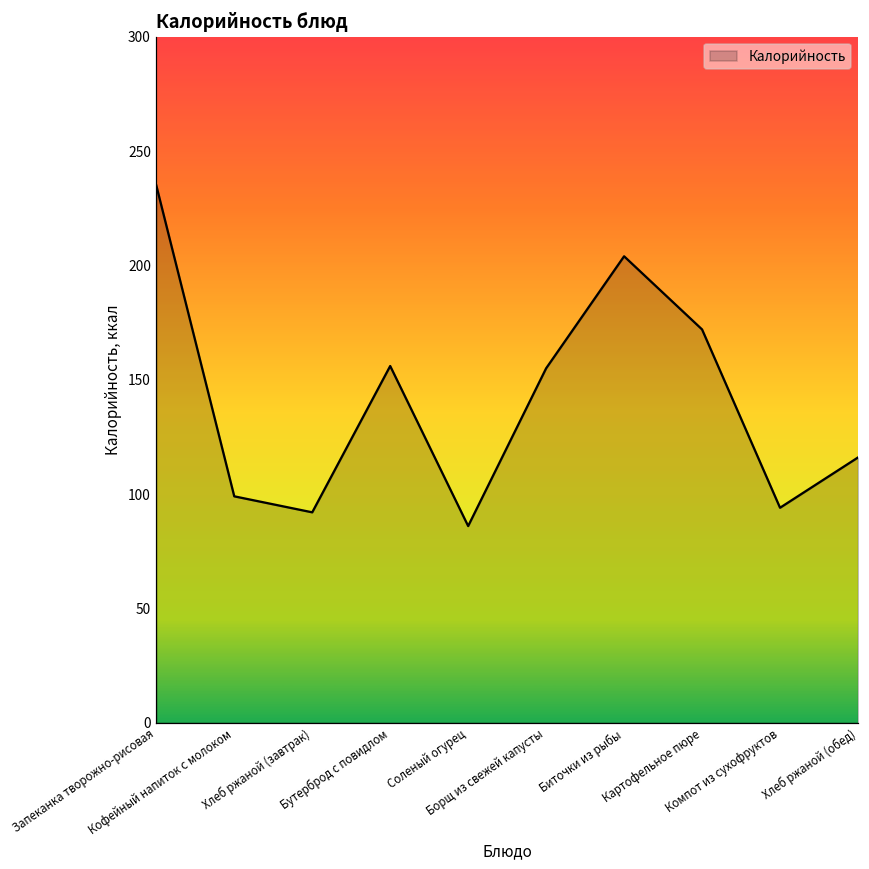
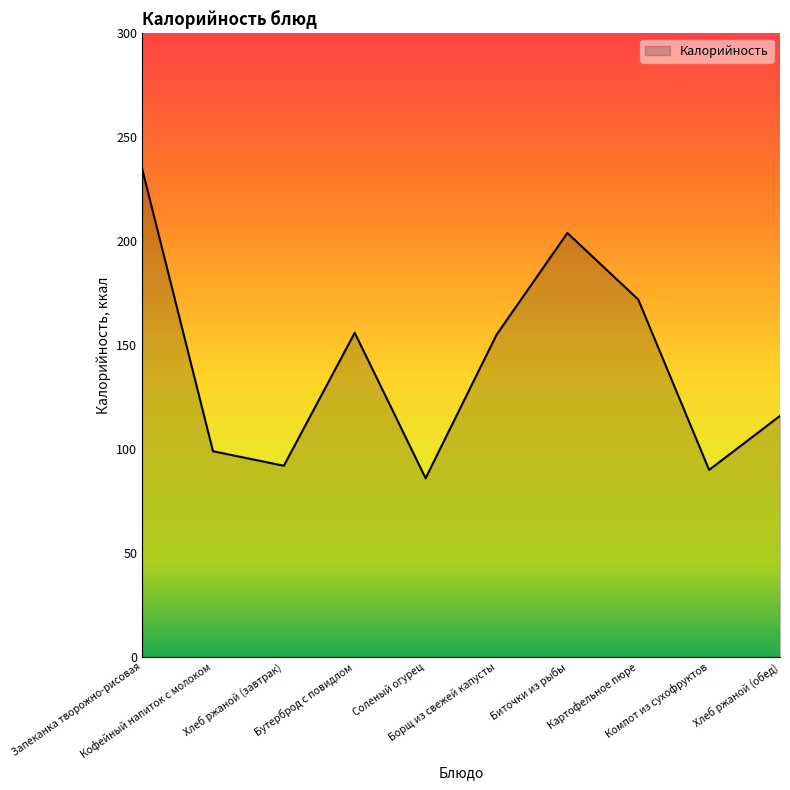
  {
    "Запеканка творожно-рисовая": 235,
    "Кофейный напиток с молоком": 99,
    "Хлеб ржаной (завтрак)": 92,
    "Бутерброд с повидлом": 156,
    "Соленый огурец": 86,
    "Борщ из свежей капусты": 155,
    "Биточки из рыбы": 204,
    "Картофельное пюре": 172,
-   "Компот из сухофруктов": 94,
+   "Компот из сухофруктов": 90,
    "Хлеб ржаной (обед)": 116
  }
